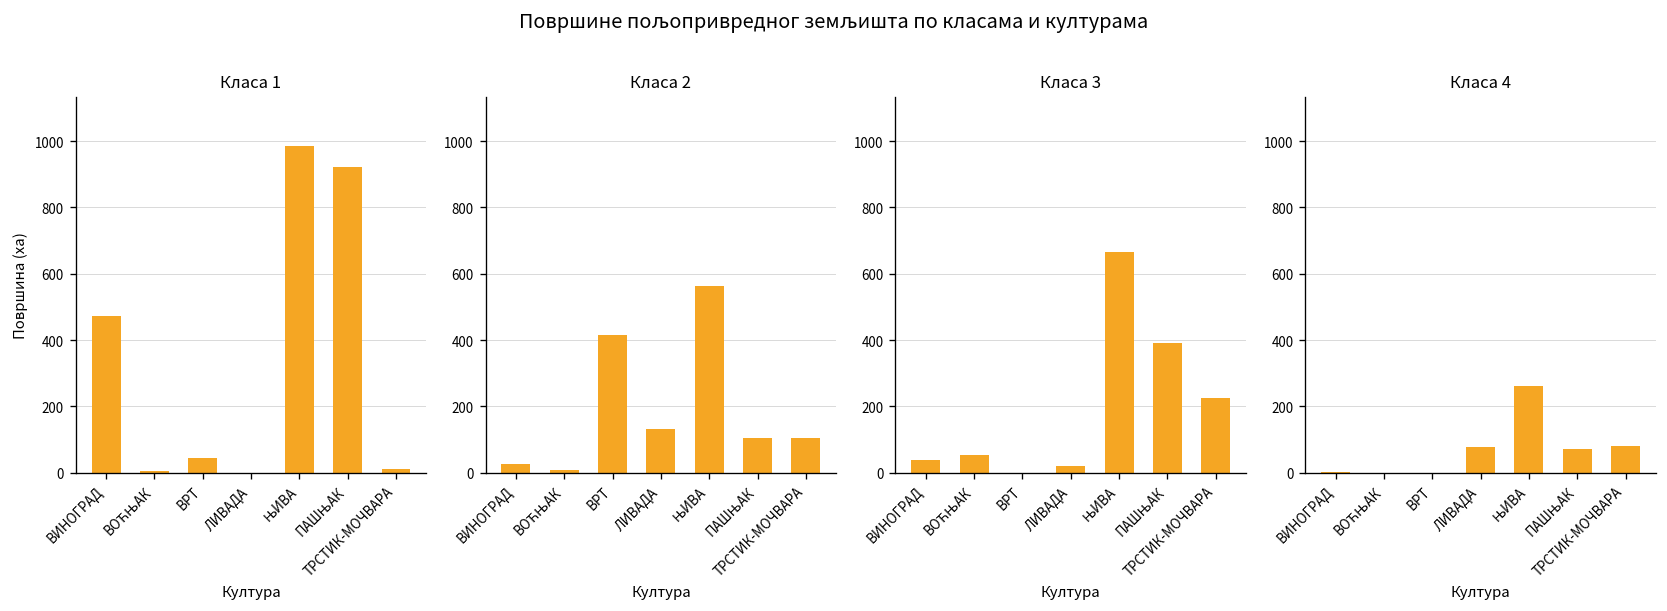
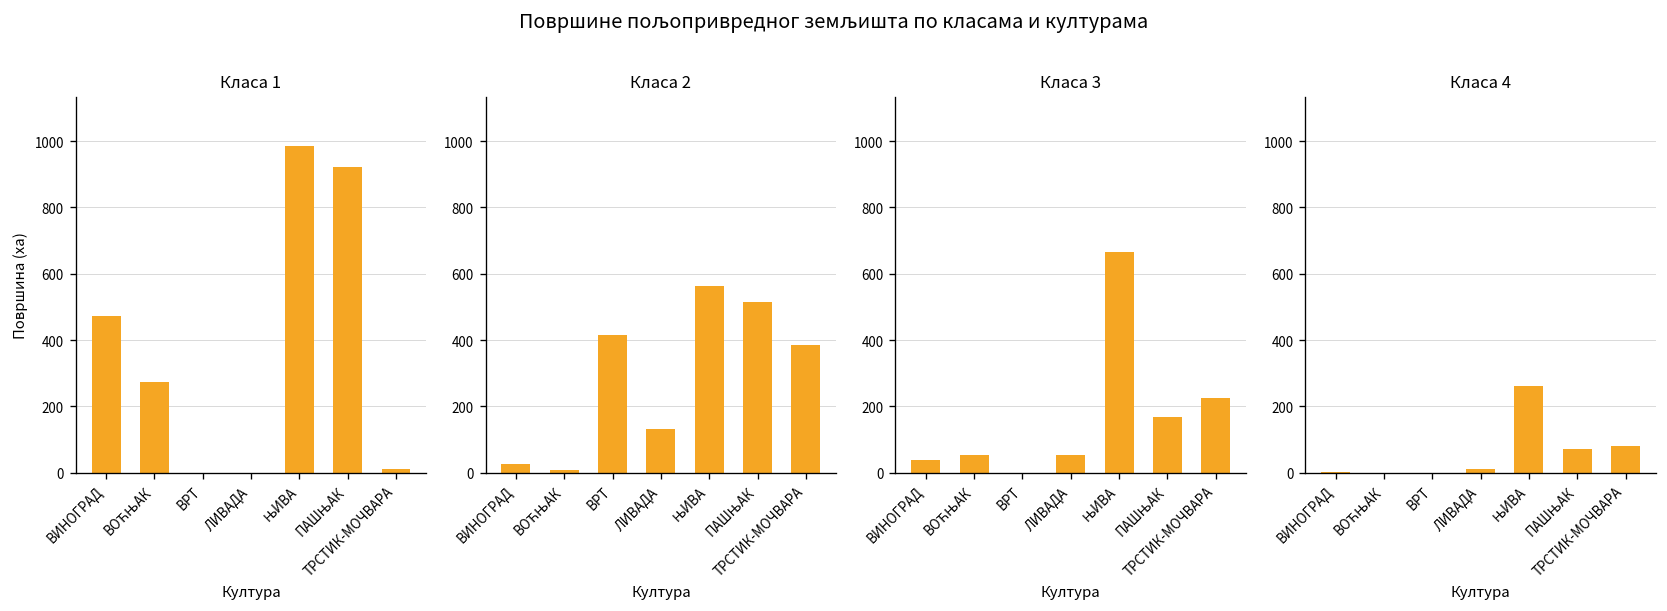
  {
    "Класа 1": {
      "ВИНОГРАД": 470,
-     "ВОЋЊАК": 10,
-     "ВРТ": 40,
+     "ВОЋЊАК": 270,
+     "ВРТ": 0,
      "ЊИВА": 990,
      "ПАШЊАК": 920,
      "ТРСТИК-МОЧВАРА": 10
    },
    "Класа 2": {
      "ВИНОГРАД": 30,
      "ВРТ": 410,
      "ЛИВАДА": 130,
      "ЊИВА": 560,
-     "ПАШЊАК": 100,
-     "ТРСТИК-МОЧВАРА": 110
+     "ПАШЊАК": 510,
+     "ТРСТИК-МОЧВАРА": 390
    },
    "Класа 3": {
      "ВИНОГРАД": 40,
      "ВОЋЊАК": 50,
      "ВРТ": 0,
-     "ЛИВАДА": 20,
+     "ЛИВАДА": 50,
      "ЊИВА": 670,
-     "ПАШЊАК": 390,
+     "ПАШЊАК": 170,
      "ТРСТИК-МОЧВАРА": 230
    },
    "Класа 4": {
      "ВРТ": 0,
-     "ЛИВАДА": 80,
+     "ЛИВАДА": 10,
      "ЊИВА": 260,
      "ПАШЊАК": 70,
      "ТРСТИК-МОЧВАРА": 80
    }
  }
